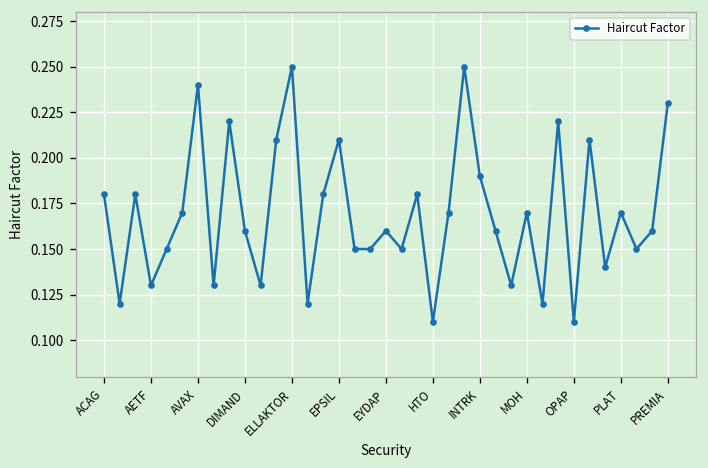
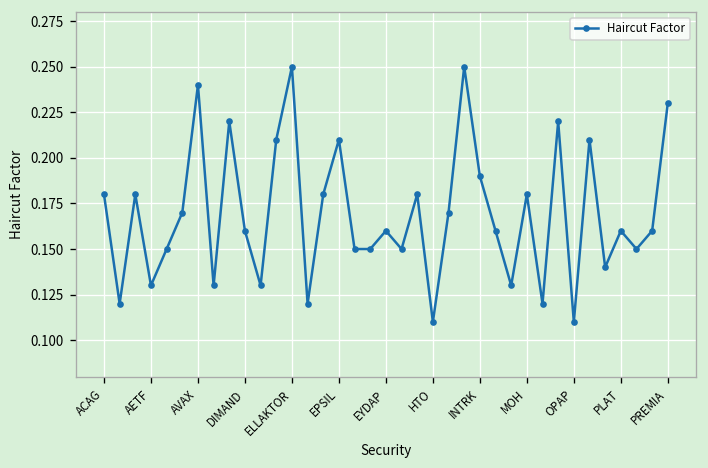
  {
    "ACAG": 0.18,
    "AETF": 0.13,
    "AVAX": 0.24,
    "DIMAND": 0.16,
    "ELLAKTOR": 0.25,
    "EPSIL": 0.21,
    "EYDAP": 0.16,
    "HTO": 0.11,
    "INTRK": 0.19,
-   "MOH": 0.17,
+   "MOH": 0.18,
    "OPAP": 0.11,
-   "PLAT": 0.17,
+   "PLAT": 0.16,
    "PREMIA": 0.23
  }
